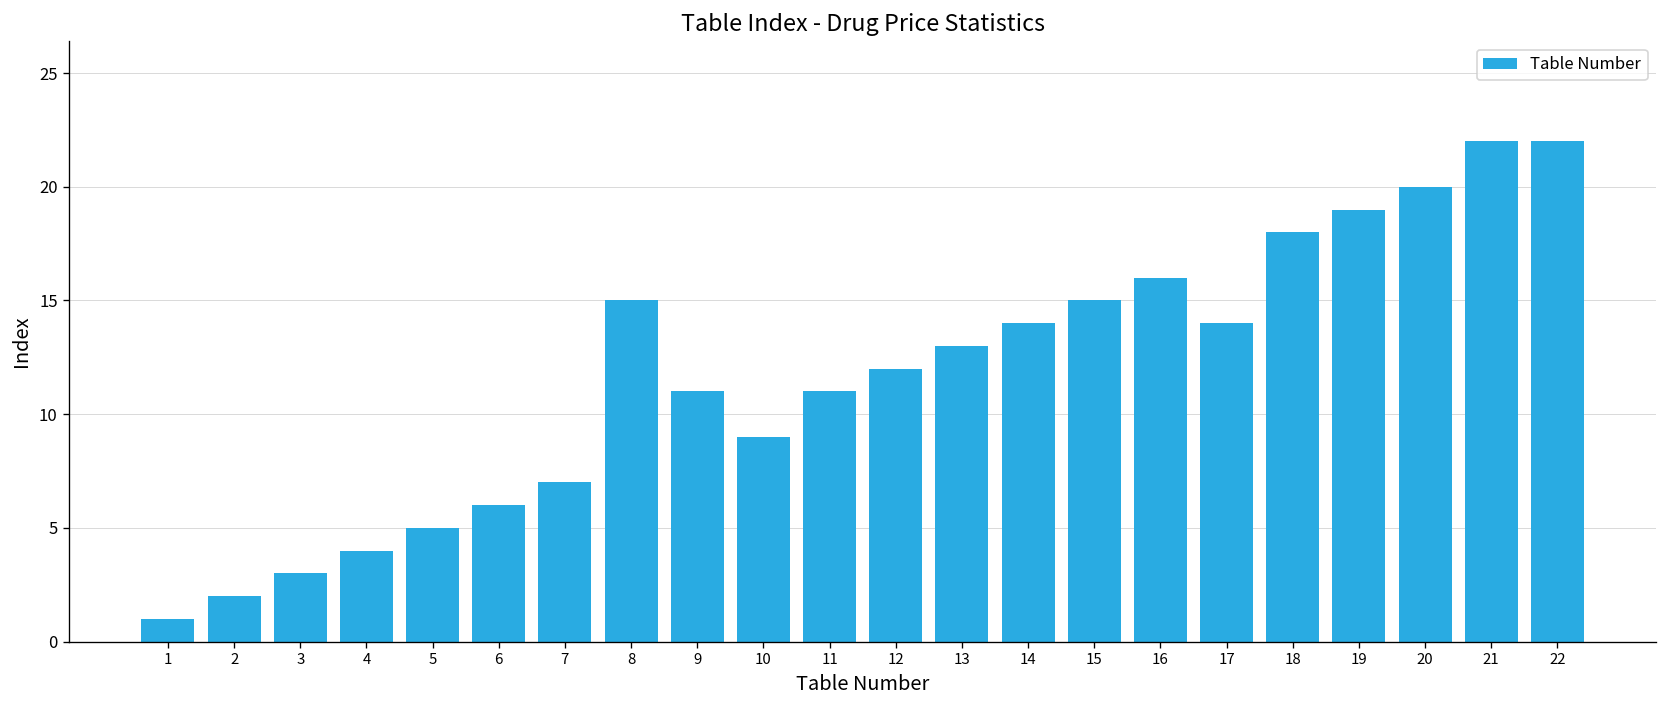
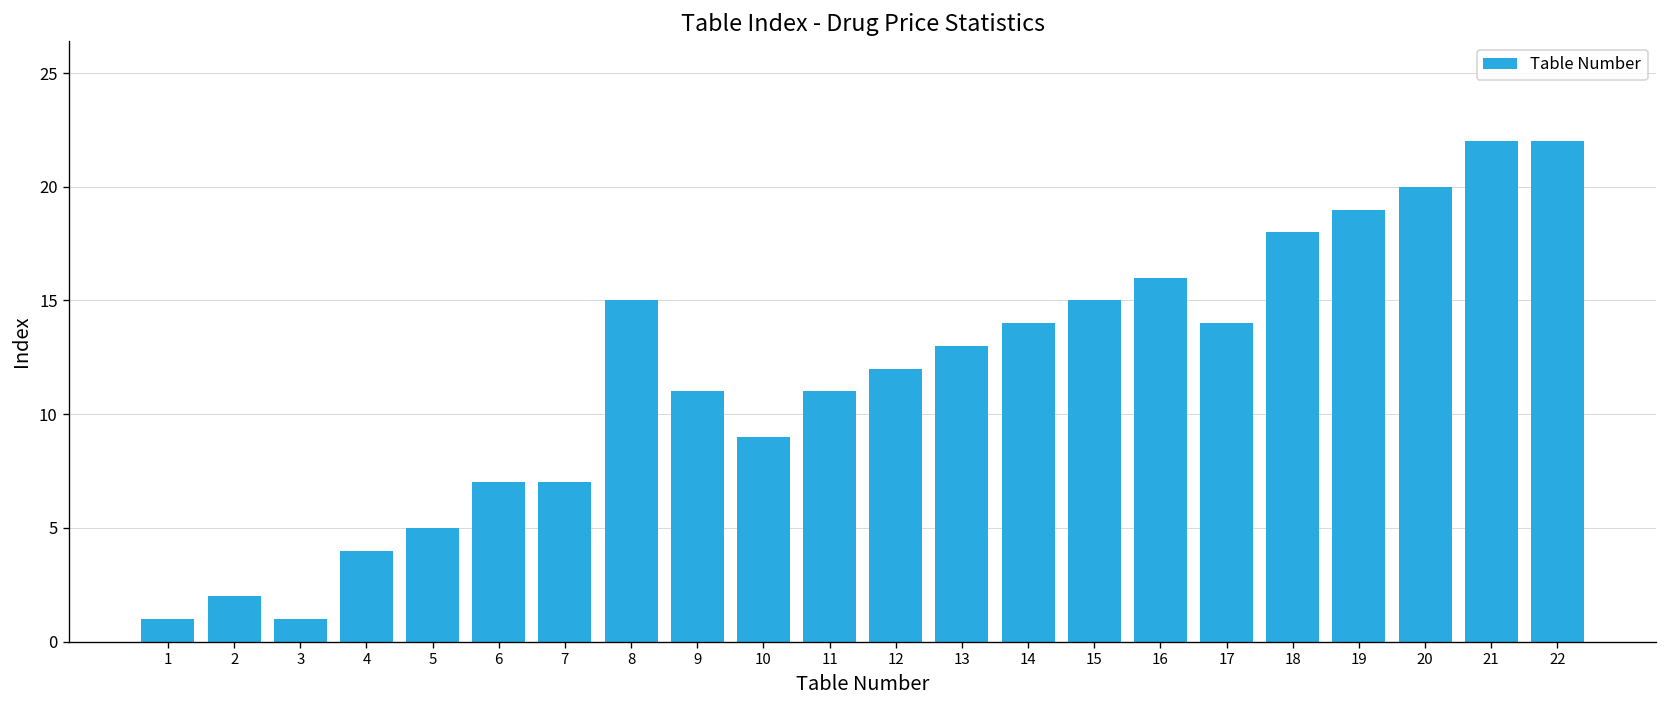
  {
    "1": 1,
    "2": 2,
-   "3": 3,
+   "3": 1,
    "4": 4,
    "5": 5,
-   "6": 6,
+   "6": 7,
    "7": 7,
    "8": 15,
    "9": 11,
    "10": 9,
    "11": 11,
    "12": 12,
    "13": 13,
    "14": 14,
    "15": 15,
    "16": 16,
    "17": 14,
    "18": 18,
    "19": 19,
    "20": 20,
    "21": 22,
    "22": 22
  }
